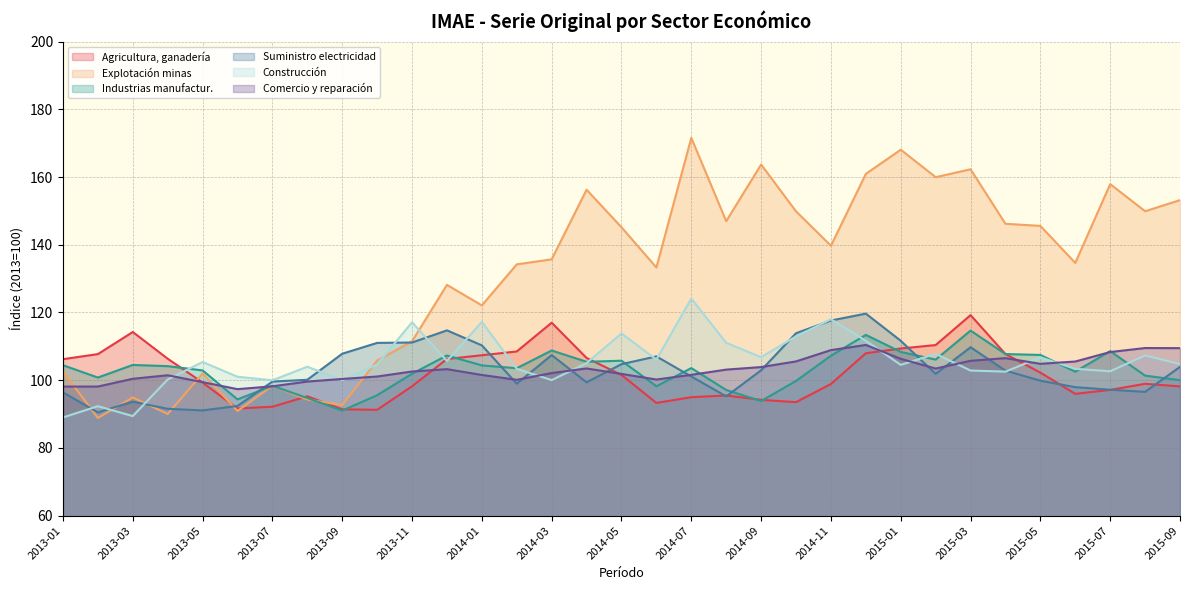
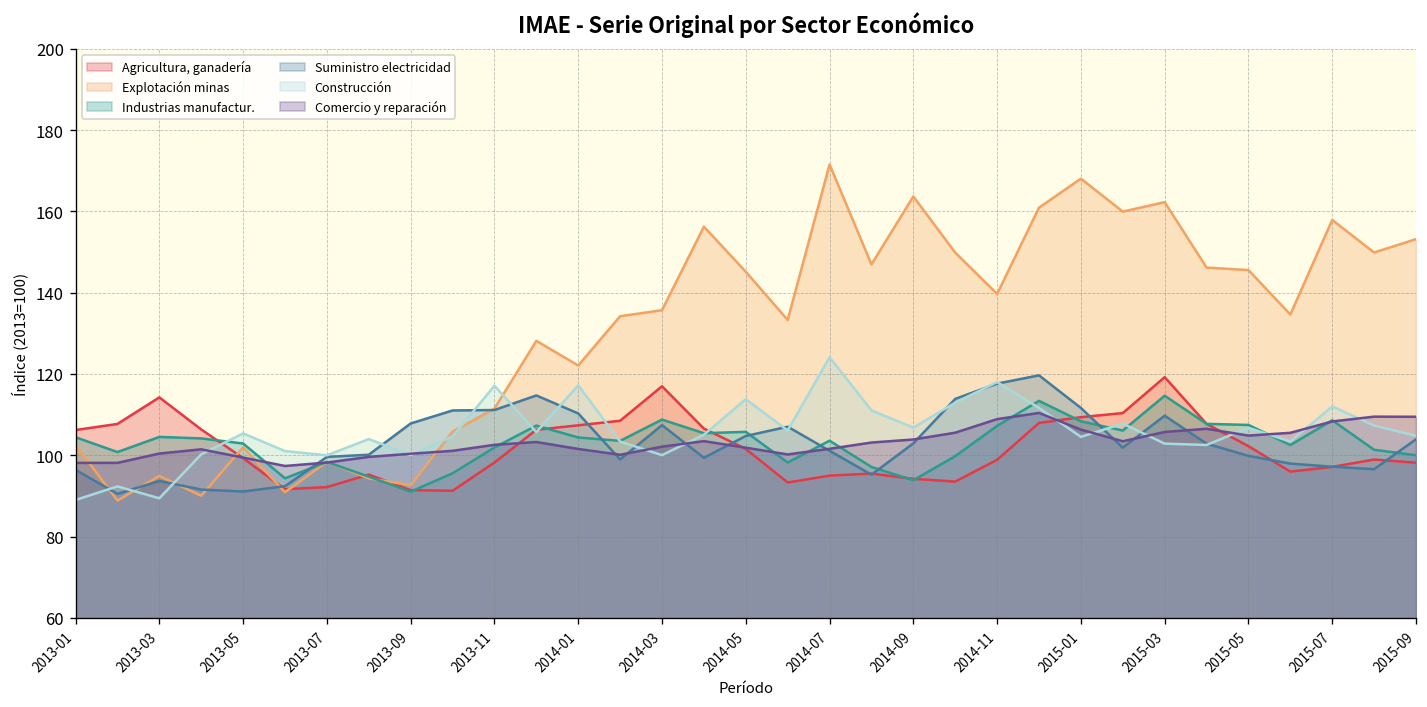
  {
    "Construcción": {
      "2013-01": 89,
      "2013-03": 89,
      "2013-05": 105,
      "2013-11": 117,
      "2014-01": 117,
      "2014-03": 100,
      "2014-05": 114,
      "2014-07": 124,
      "2014-09": 107,
      "2015-01": 105,
      "2015-03": 103,
-     "2015-07": 103,
+     "2015-07": 112,
      "2015-09": 105
    }
  }
